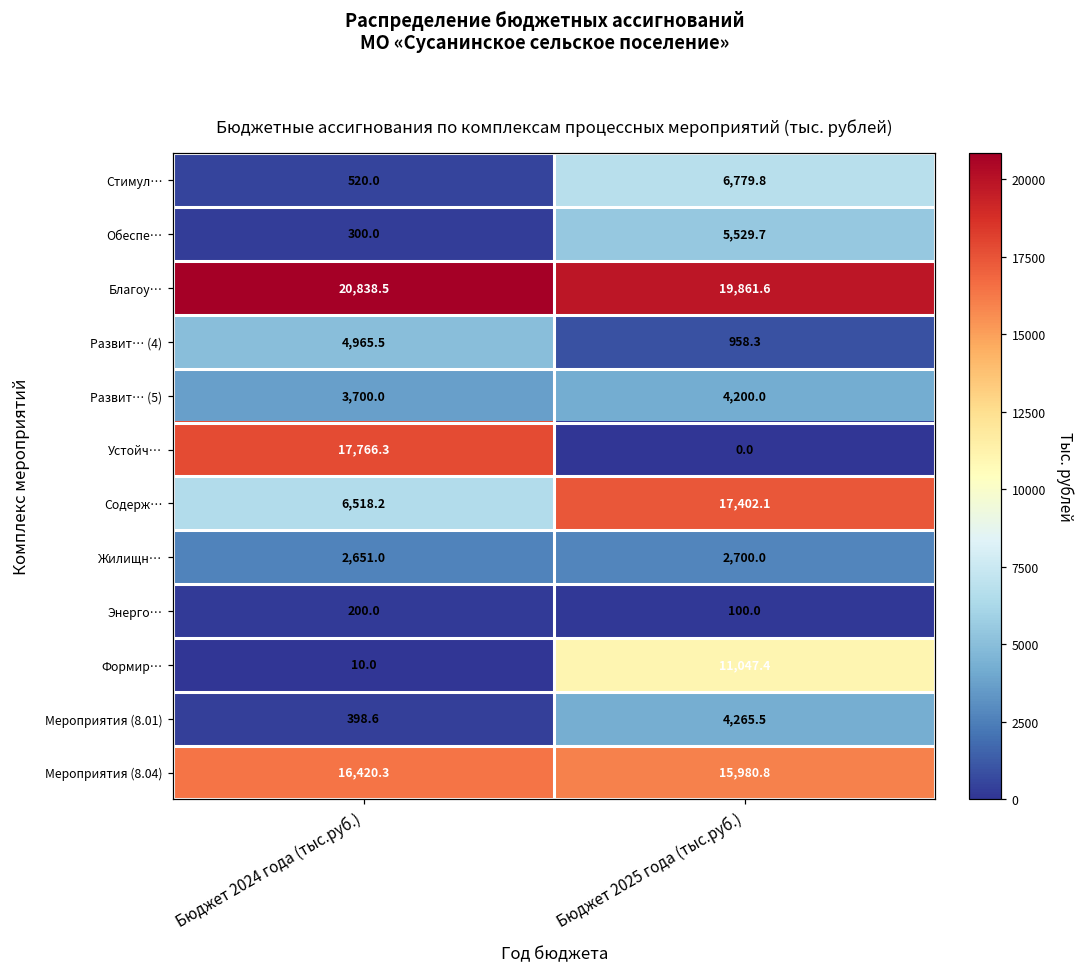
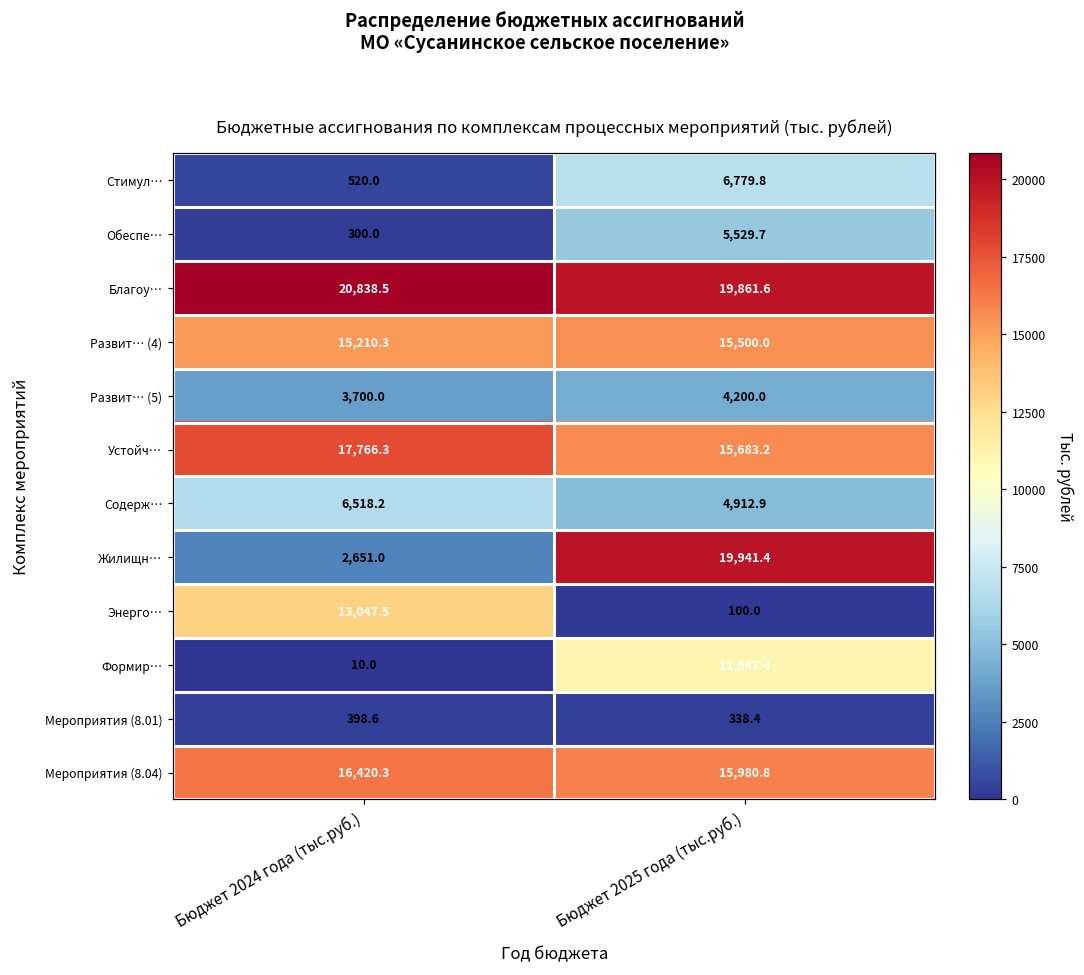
  {
    "Стимул…": {
      "Бюджет 2024 года (тыс.руб.)": "520.0",
      "Бюджет 2025 года (тыс.руб.)": "6,779.8"
    },
    "Обеспе…": {
      "Бюджет 2024 года (тыс.руб.)": "300.0",
      "Бюджет 2025 года (тыс.руб.)": "5,529.7"
    },
    "Благоу…": {
      "Бюджет 2024 года (тыс.руб.)": "20,838.5",
      "Бюджет 2025 года (тыс.руб.)": "19,861.6"
    },
    "Развит… (4)": {
-     "Бюджет 2024 года (тыс.руб.)": "4,965.5",
-     "Бюджет 2025 года (тыс.руб.)": "958.3"
+     "Бюджет 2024 года (тыс.руб.)": "15,210.3",
+     "Бюджет 2025 года (тыс.руб.)": "15,500.0"
    },
    "Развит… (5)": {
      "Бюджет 2024 года (тыс.руб.)": "3,700.0",
      "Бюджет 2025 года (тыс.руб.)": "4,200.0"
    },
    "Устойч…": {
      "Бюджет 2024 года (тыс.руб.)": "17,766.3",
-     "Бюджет 2025 года (тыс.руб.)": "0.0"
+     "Бюджет 2025 года (тыс.руб.)": "15,683.2"
    },
    "Содерж…": {
      "Бюджет 2024 года (тыс.руб.)": "6,518.2",
-     "Бюджет 2025 года (тыс.руб.)": "17,402.1"
+     "Бюджет 2025 года (тыс.руб.)": "4,912.9"
    },
    "Жилищн…": {
      "Бюджет 2024 года (тыс.руб.)": "2,651.0",
-     "Бюджет 2025 года (тыс.руб.)": "2,700.0"
+     "Бюджет 2025 года (тыс.руб.)": "19,941.4"
    },
    "Энерго…": {
-     "Бюджет 2024 года (тыс.руб.)": "200.0",
+     "Бюджет 2024 года (тыс.руб.)": "13,047.5",
      "Бюджет 2025 года (тыс.руб.)": "100.0"
    },
    "Формир…": {
      "Бюджет 2024 года (тыс.руб.)": "10.0",
      "Бюджет 2025 года (тыс.руб.)": "11,047.4"
    },
    "Мероприятия (8.01)": {
      "Бюджет 2024 года (тыс.руб.)": "398.6",
-     "Бюджет 2025 года (тыс.руб.)": "4,265.5"
+     "Бюджет 2025 года (тыс.руб.)": "338.4"
    },
    "Мероприятия (8.04)": {
      "Бюджет 2024 года (тыс.руб.)": "16,420.3",
      "Бюджет 2025 года (тыс.руб.)": "15,980.8"
    }
  }
